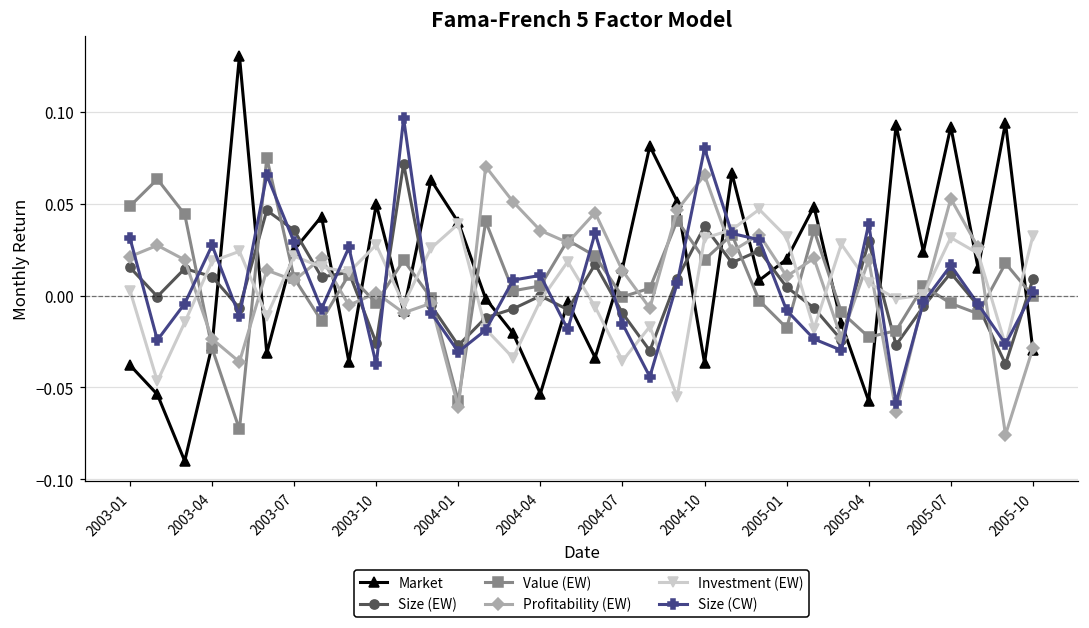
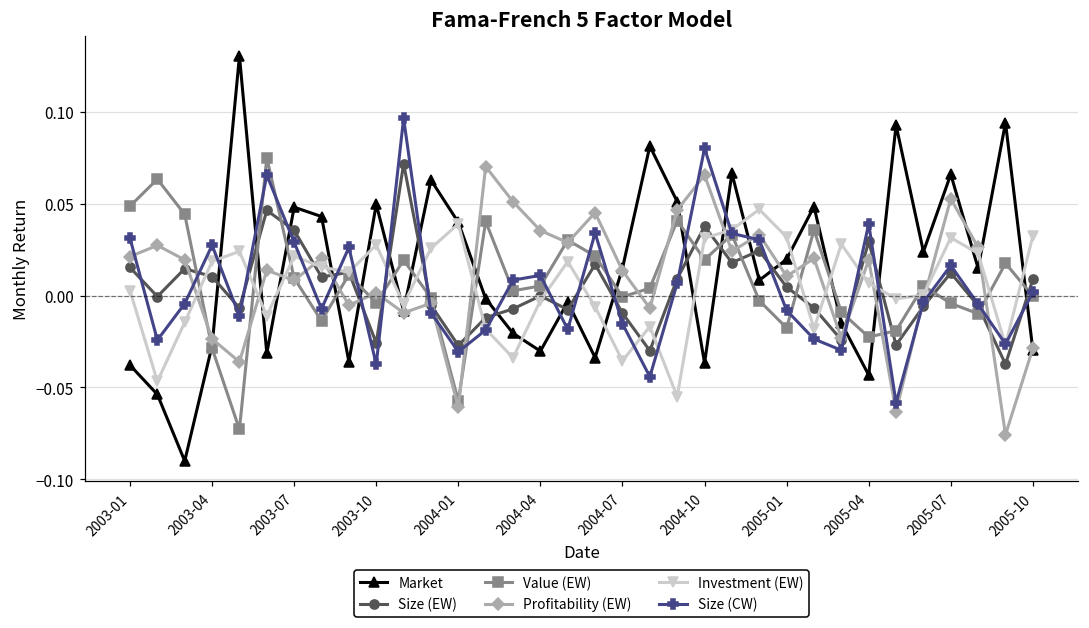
  {
    "Market": {
      "2003-01": -0.038,
-     "2003-07": 0.025,
+     "2003-07": 0.048,
      "2003-10": 0.050,
-     "2004-04": -0.053,
+     "2004-04": -0.030,
      "2004-10": -0.037,
      "2005-01": 0.020,
-     "2005-04": -0.057,
-     "2005-07": 0.092
+     "2005-04": -0.043,
+     "2005-07": 0.066
    }
  }
